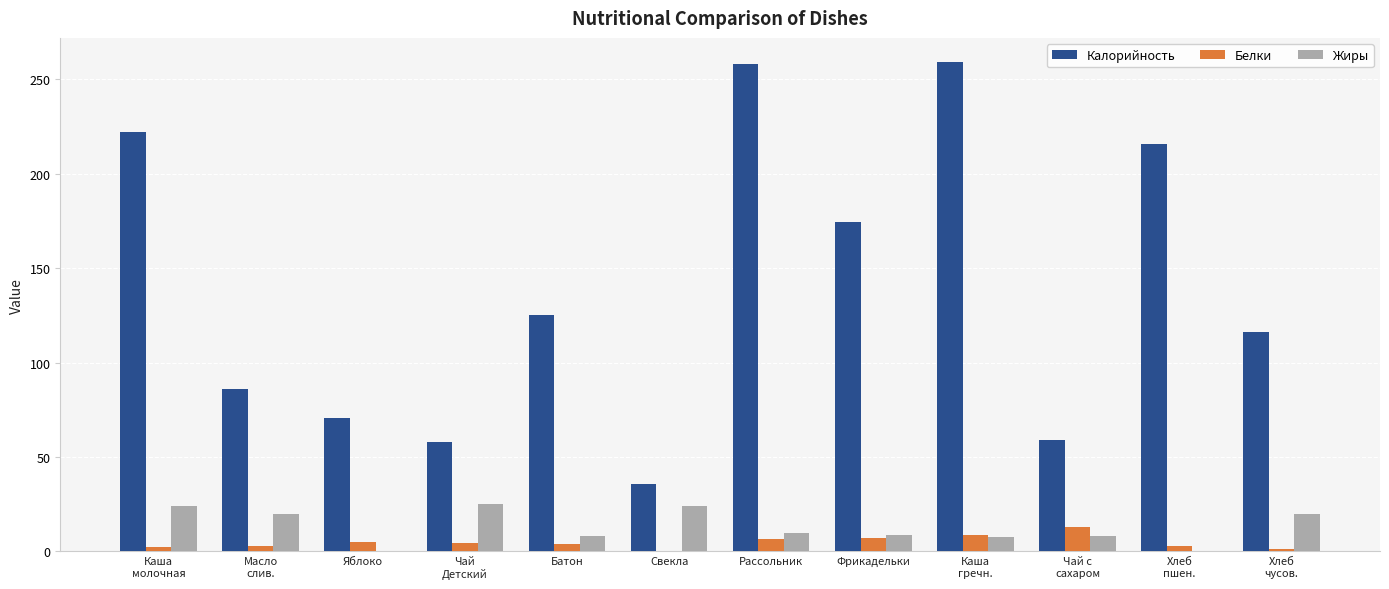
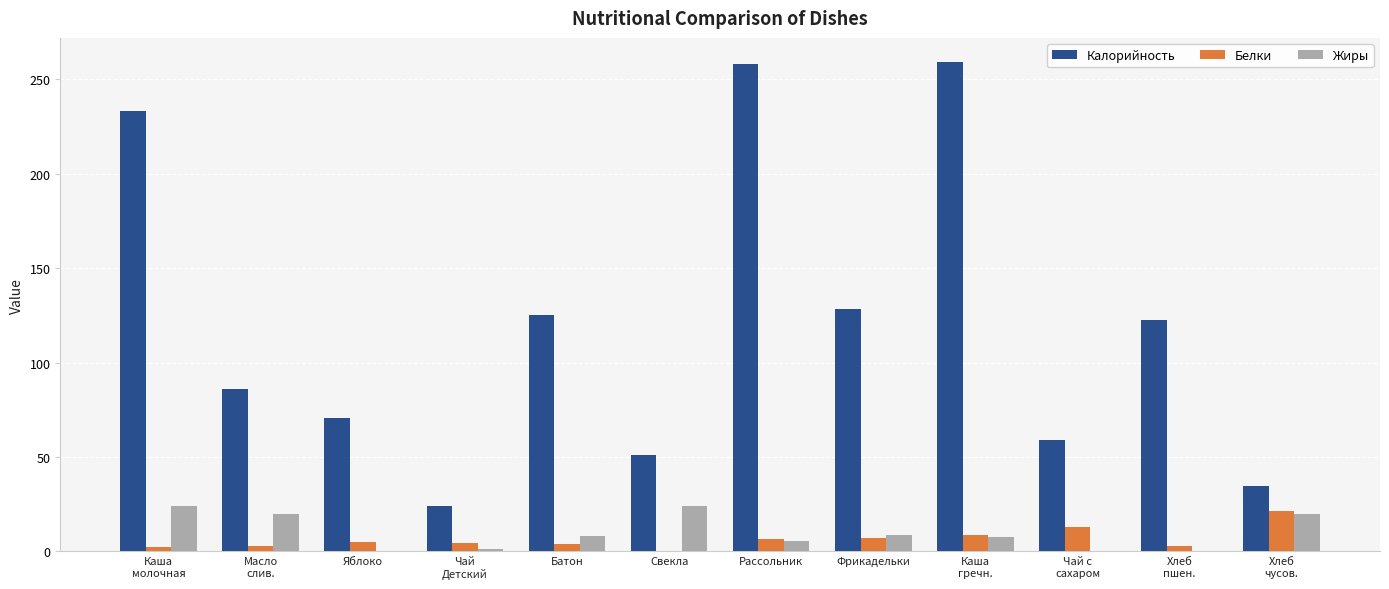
  {
    "Калорийность": {
-     "Каша молочная": 222,
+     "Каша молочная": 233,
      "Масло слив.": 86,
      "Яблоко": 71,
-     "Чай Детский": 58,
+     "Чай Детский": 24,
      "Батон": 125,
-     "Свекла": 36,
+     "Свекла": 51,
      "Рассольник": 258,
-     "Фрикадельки": 175,
+     "Фрикадельки": 128,
      "Каша гречн.": 259,
      "Чай с сахаром": 59,
-     "Хлеб пшен.": 216,
-     "Хлеб чусов.": 116
+     "Хлеб пшен.": 122,
+     "Хлеб чусов.": 35
    },
    "Белки": {
      "Каша молочная": 2,
      "Масло слив.": 3,
      "Яблоко": 5,
      "Чай Детский": 5,
      "Батон": 4,
      "Рассольник": 6,
      "Фрикадельки": 7,
      "Каша гречн.": 9,
      "Чай с сахаром": 13,
      "Хлеб пшен.": 3,
-     "Хлеб чусов.": 1
+     "Хлеб чусов.": 21
    },
    "Жиры": {
      "Каша молочная": 24,
      "Масло слив.": 20,
      "Яблоко": 0,
-     "Чай Детский": 25,
+     "Чай Детский": 1,
      "Батон": 8,
      "Свекла": 24,
-     "Рассольник": 10,
+     "Рассольник": 5,
      "Фрикадельки": 8,
      "Каша гречн.": 8,
-     "Чай с сахаром": 8,
+     "Чай с сахаром": 0,
      "Хлеб чусов.": 20
    }
  }
